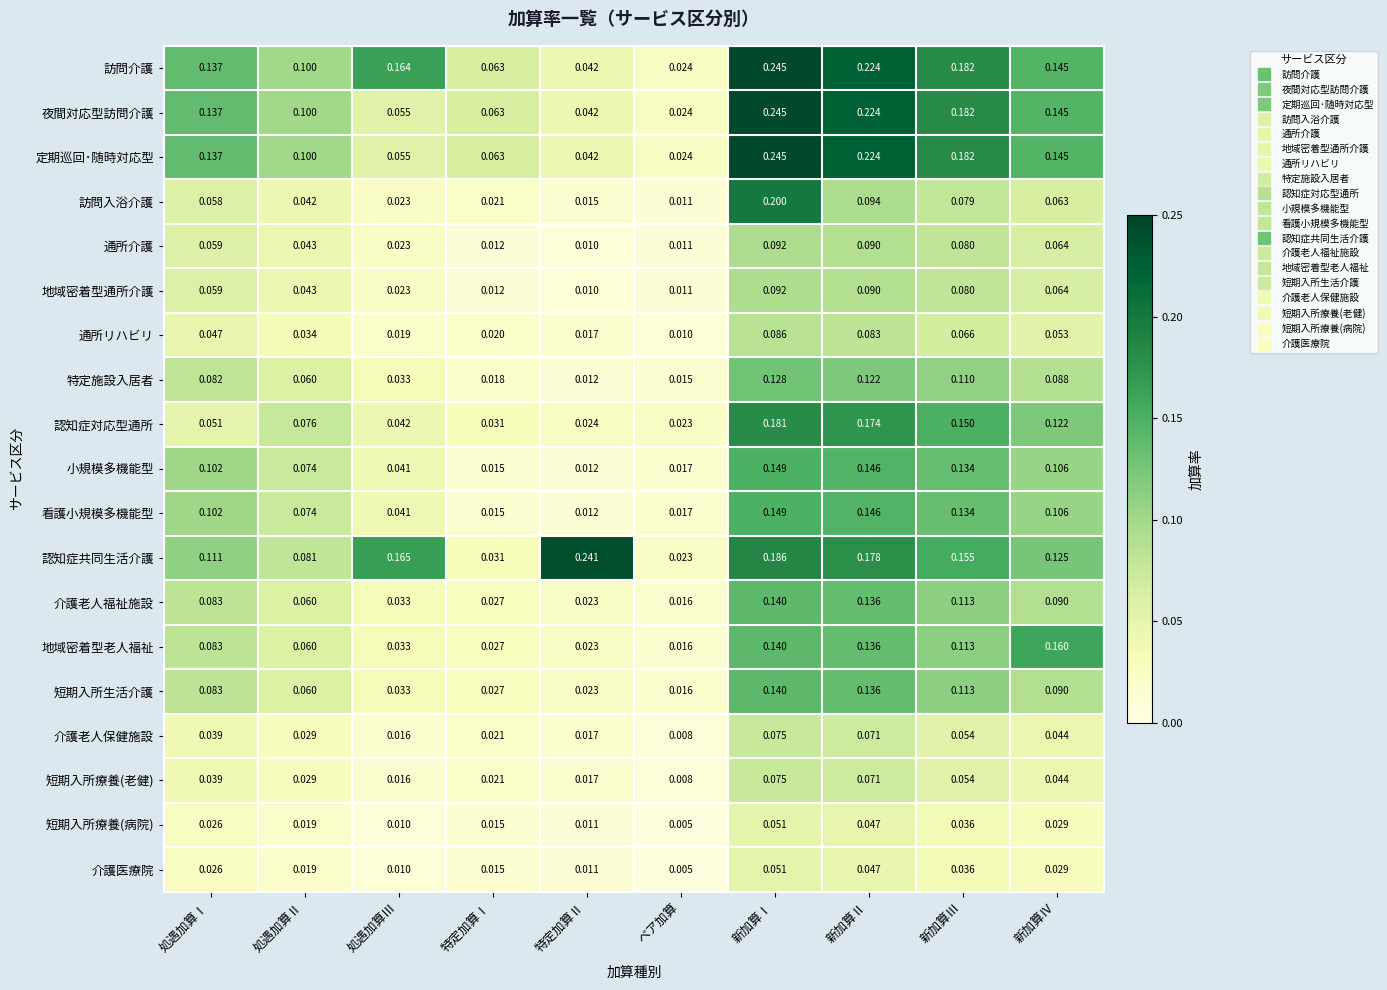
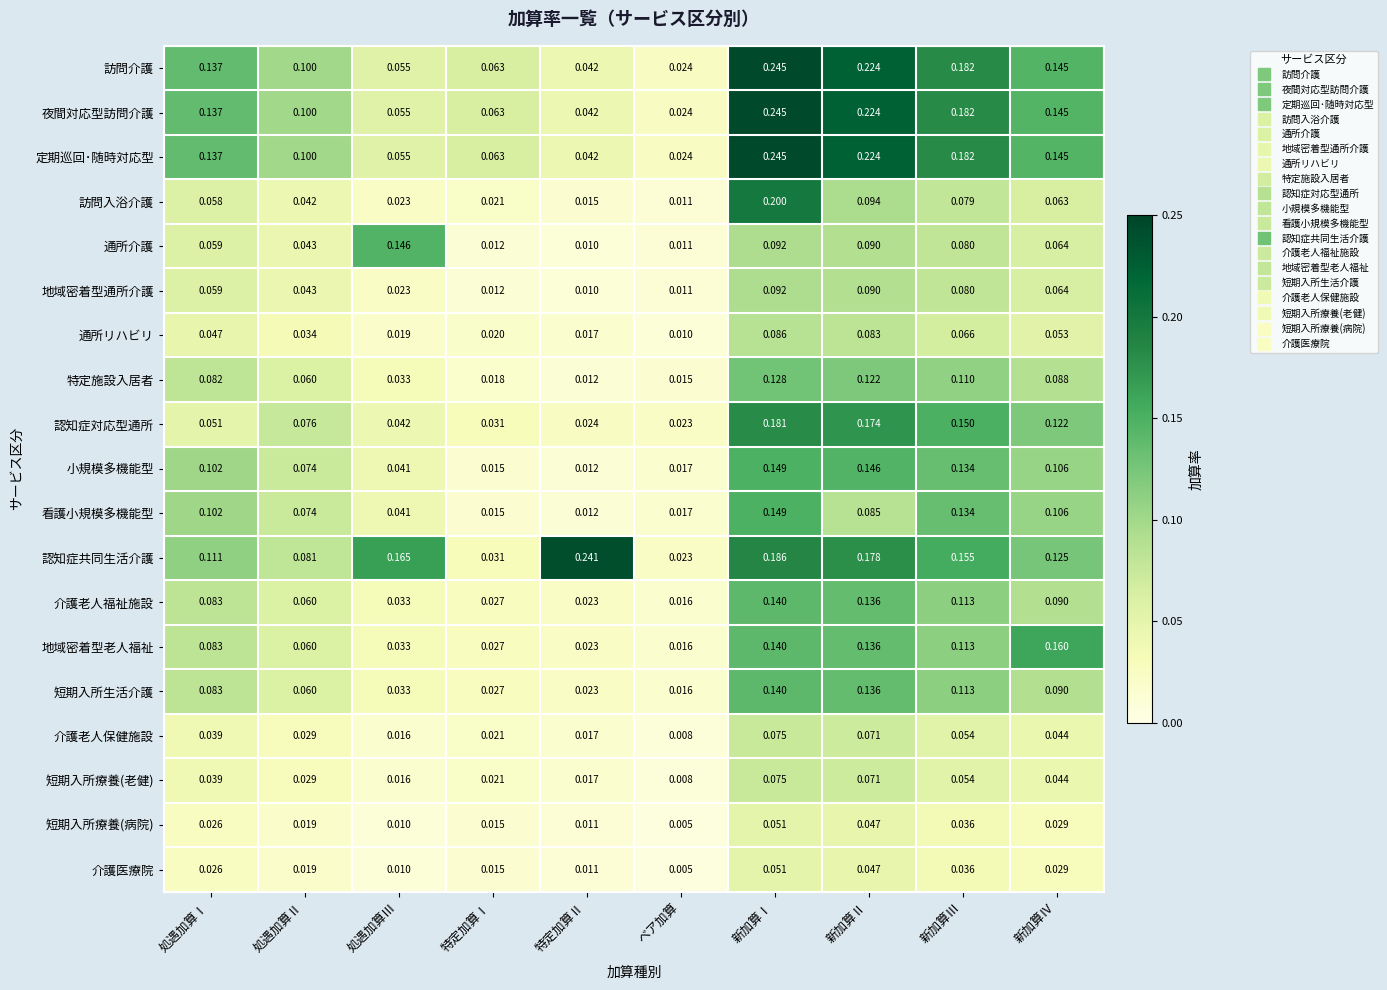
  {
    "訪問介護": {
      "処遇加算Ⅰ": 0.137,
      "処遇加算Ⅱ": 0.100,
-     "処遇加算Ⅲ": 0.164,
+     "処遇加算Ⅲ": 0.055,
      "特定加算Ⅰ": 0.063,
      "特定加算Ⅱ": 0.042,
      "ベア加算": 0.024,
      "新加算Ⅰ": 0.245,
      "新加算Ⅱ": 0.224,
      "新加算Ⅲ": 0.182,
      "新加算Ⅳ": 0.145
    },
    "夜間対応型訪問介護": {
      "処遇加算Ⅰ": 0.137,
      "処遇加算Ⅱ": 0.100,
      "処遇加算Ⅲ": 0.055,
      "特定加算Ⅰ": 0.063,
      "特定加算Ⅱ": 0.042,
      "ベア加算": 0.024,
      "新加算Ⅰ": 0.245,
      "新加算Ⅱ": 0.224,
      "新加算Ⅲ": 0.182,
      "新加算Ⅳ": 0.145
    },
    "定期巡回･随時対応型": {
      "処遇加算Ⅰ": 0.137,
      "処遇加算Ⅱ": 0.100,
      "処遇加算Ⅲ": 0.055,
      "特定加算Ⅰ": 0.063,
      "特定加算Ⅱ": 0.042,
      "ベア加算": 0.024,
      "新加算Ⅰ": 0.245,
      "新加算Ⅱ": 0.224,
      "新加算Ⅲ": 0.182,
      "新加算Ⅳ": 0.145
    },
    "訪問入浴介護": {
      "処遇加算Ⅰ": 0.058,
      "処遇加算Ⅱ": 0.042,
      "処遇加算Ⅲ": 0.023,
      "特定加算Ⅰ": 0.021,
      "特定加算Ⅱ": 0.015,
      "ベア加算": 0.011,
      "新加算Ⅰ": 0.200,
      "新加算Ⅱ": 0.094,
      "新加算Ⅲ": 0.079,
      "新加算Ⅳ": 0.063
    },
    "通所介護": {
      "処遇加算Ⅰ": 0.059,
      "処遇加算Ⅱ": 0.043,
-     "処遇加算Ⅲ": 0.023,
+     "処遇加算Ⅲ": 0.146,
      "特定加算Ⅰ": 0.012,
      "特定加算Ⅱ": 0.010,
      "ベア加算": 0.011,
      "新加算Ⅰ": 0.092,
      "新加算Ⅱ": 0.090,
      "新加算Ⅲ": 0.080,
      "新加算Ⅳ": 0.064
    },
    "地域密着型通所介護": {
      "処遇加算Ⅰ": 0.059,
      "処遇加算Ⅱ": 0.043,
      "処遇加算Ⅲ": 0.023,
      "特定加算Ⅰ": 0.012,
      "特定加算Ⅱ": 0.010,
      "ベア加算": 0.011,
      "新加算Ⅰ": 0.092,
      "新加算Ⅱ": 0.090,
      "新加算Ⅲ": 0.080,
      "新加算Ⅳ": 0.064
    },
    "通所リハビリ": {
      "処遇加算Ⅰ": 0.047,
      "処遇加算Ⅱ": 0.034,
      "処遇加算Ⅲ": 0.019,
      "特定加算Ⅰ": 0.020,
      "特定加算Ⅱ": 0.017,
      "ベア加算": 0.010,
      "新加算Ⅰ": 0.086,
      "新加算Ⅱ": 0.083,
      "新加算Ⅲ": 0.066,
      "新加算Ⅳ": 0.053
    },
    "特定施設入居者": {
      "処遇加算Ⅰ": 0.082,
      "処遇加算Ⅱ": 0.060,
      "処遇加算Ⅲ": 0.033,
      "特定加算Ⅰ": 0.018,
      "特定加算Ⅱ": 0.012,
      "ベア加算": 0.015,
      "新加算Ⅰ": 0.128,
      "新加算Ⅱ": 0.122,
      "新加算Ⅲ": 0.110,
      "新加算Ⅳ": 0.088
    },
    "認知症対応型通所": {
      "処遇加算Ⅰ": 0.051,
      "処遇加算Ⅱ": 0.076,
      "処遇加算Ⅲ": 0.042,
      "特定加算Ⅰ": 0.031,
      "特定加算Ⅱ": 0.024,
      "ベア加算": 0.023,
      "新加算Ⅰ": 0.181,
      "新加算Ⅱ": 0.174,
      "新加算Ⅲ": 0.150,
      "新加算Ⅳ": 0.122
    },
    "小規模多機能型": {
      "処遇加算Ⅰ": 0.102,
      "処遇加算Ⅱ": 0.074,
      "処遇加算Ⅲ": 0.041,
      "特定加算Ⅰ": 0.015,
      "特定加算Ⅱ": 0.012,
      "ベア加算": 0.017,
      "新加算Ⅰ": 0.149,
      "新加算Ⅱ": 0.146,
      "新加算Ⅲ": 0.134,
      "新加算Ⅳ": 0.106
    },
    "看護小規模多機能型": {
      "処遇加算Ⅰ": 0.102,
      "処遇加算Ⅱ": 0.074,
      "処遇加算Ⅲ": 0.041,
      "特定加算Ⅰ": 0.015,
      "特定加算Ⅱ": 0.012,
      "ベア加算": 0.017,
      "新加算Ⅰ": 0.149,
-     "新加算Ⅱ": 0.146,
+     "新加算Ⅱ": 0.085,
      "新加算Ⅲ": 0.134,
      "新加算Ⅳ": 0.106
    },
    "認知症共同生活介護": {
      "処遇加算Ⅰ": 0.111,
      "処遇加算Ⅱ": 0.081,
      "処遇加算Ⅲ": 0.165,
      "特定加算Ⅰ": 0.031,
      "特定加算Ⅱ": 0.241,
      "ベア加算": 0.023,
      "新加算Ⅰ": 0.186,
      "新加算Ⅱ": 0.178,
      "新加算Ⅲ": 0.155,
      "新加算Ⅳ": 0.125
    },
    "介護老人福祉施設": {
      "処遇加算Ⅰ": 0.083,
      "処遇加算Ⅱ": 0.060,
      "処遇加算Ⅲ": 0.033,
      "特定加算Ⅰ": 0.027,
      "特定加算Ⅱ": 0.023,
      "ベア加算": 0.016,
      "新加算Ⅰ": 0.140,
      "新加算Ⅱ": 0.136,
      "新加算Ⅲ": 0.113,
      "新加算Ⅳ": 0.090
    },
    "地域密着型老人福祉": {
      "処遇加算Ⅰ": 0.083,
      "処遇加算Ⅱ": 0.060,
      "処遇加算Ⅲ": 0.033,
      "特定加算Ⅰ": 0.027,
      "特定加算Ⅱ": 0.023,
      "ベア加算": 0.016,
      "新加算Ⅰ": 0.140,
      "新加算Ⅱ": 0.136,
      "新加算Ⅲ": 0.113,
      "新加算Ⅳ": 0.160
    },
    "短期入所生活介護": {
      "処遇加算Ⅰ": 0.083,
      "処遇加算Ⅱ": 0.060,
      "処遇加算Ⅲ": 0.033,
      "特定加算Ⅰ": 0.027,
      "特定加算Ⅱ": 0.023,
      "ベア加算": 0.016,
      "新加算Ⅰ": 0.140,
      "新加算Ⅱ": 0.136,
      "新加算Ⅲ": 0.113,
      "新加算Ⅳ": 0.090
    },
    "介護老人保健施設": {
      "処遇加算Ⅰ": 0.039,
      "処遇加算Ⅱ": 0.029,
      "処遇加算Ⅲ": 0.016,
      "特定加算Ⅰ": 0.021,
      "特定加算Ⅱ": 0.017,
      "ベア加算": 0.008,
      "新加算Ⅰ": 0.075,
      "新加算Ⅱ": 0.071,
      "新加算Ⅲ": 0.054,
      "新加算Ⅳ": 0.044
    },
    "短期入所療養(老健)": {
      "処遇加算Ⅰ": 0.039,
      "処遇加算Ⅱ": 0.029,
      "処遇加算Ⅲ": 0.016,
      "特定加算Ⅰ": 0.021,
      "特定加算Ⅱ": 0.017,
      "ベア加算": 0.008,
      "新加算Ⅰ": 0.075,
      "新加算Ⅱ": 0.071,
      "新加算Ⅲ": 0.054,
      "新加算Ⅳ": 0.044
    },
    "短期入所療養(病院)": {
      "処遇加算Ⅰ": 0.026,
      "処遇加算Ⅱ": 0.019,
      "処遇加算Ⅲ": 0.010,
      "特定加算Ⅰ": 0.015,
      "特定加算Ⅱ": 0.011,
      "ベア加算": 0.005,
      "新加算Ⅰ": 0.051,
      "新加算Ⅱ": 0.047,
      "新加算Ⅲ": 0.036,
      "新加算Ⅳ": 0.029
    },
    "介護医療院": {
      "処遇加算Ⅰ": 0.026,
      "処遇加算Ⅱ": 0.019,
      "処遇加算Ⅲ": 0.010,
      "特定加算Ⅰ": 0.015,
      "特定加算Ⅱ": 0.011,
      "ベア加算": 0.005,
      "新加算Ⅰ": 0.051,
      "新加算Ⅱ": 0.047,
      "新加算Ⅲ": 0.036,
      "新加算Ⅳ": 0.029
    }
  }
